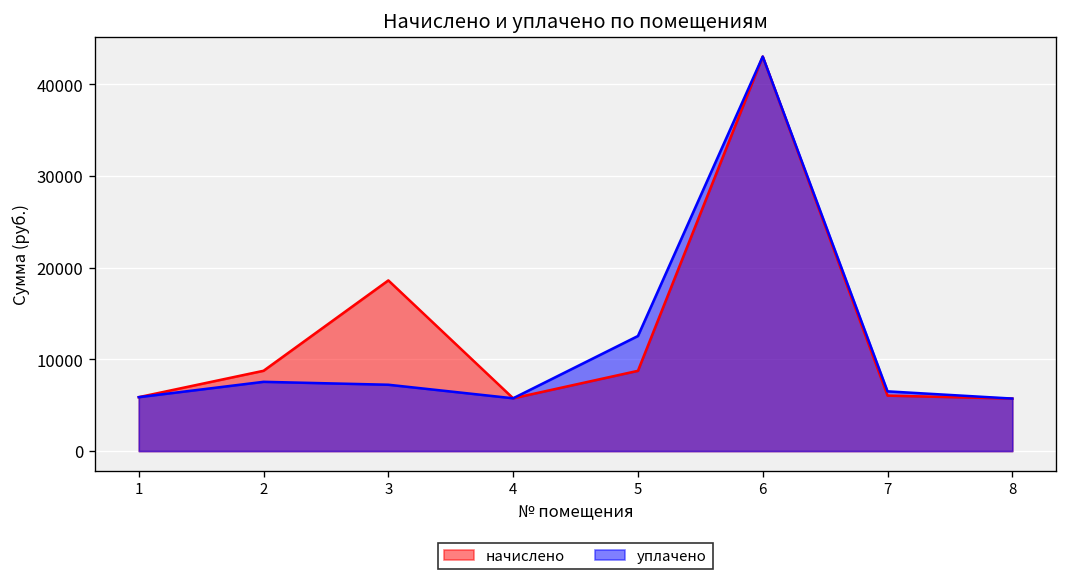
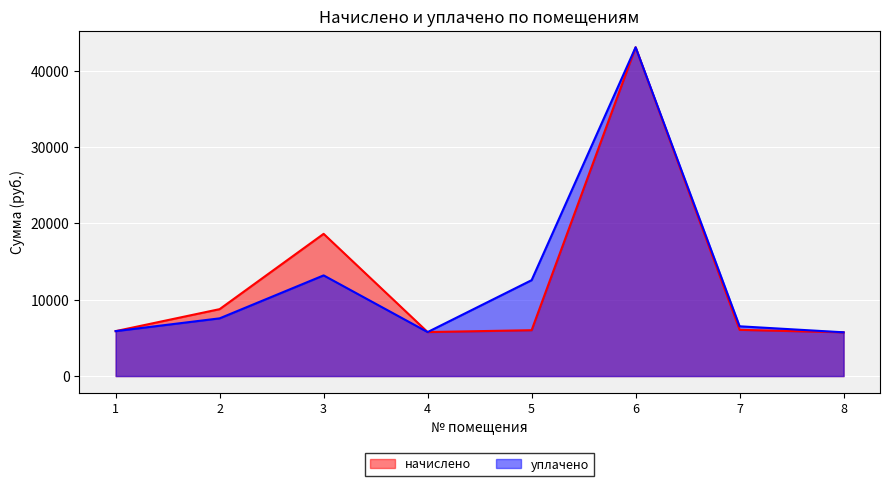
  {
    "начислено": {
      "2": 9000,
      "3": 19000,
-     "5": 9000,
+     "5": 6000,
      "7": 6000
    },
    "уплачено": {
      "2": 8000,
-     "3": 7000,
+     "3": 13000,
      "5": 13000,
      "7": 7000
    }
  }
